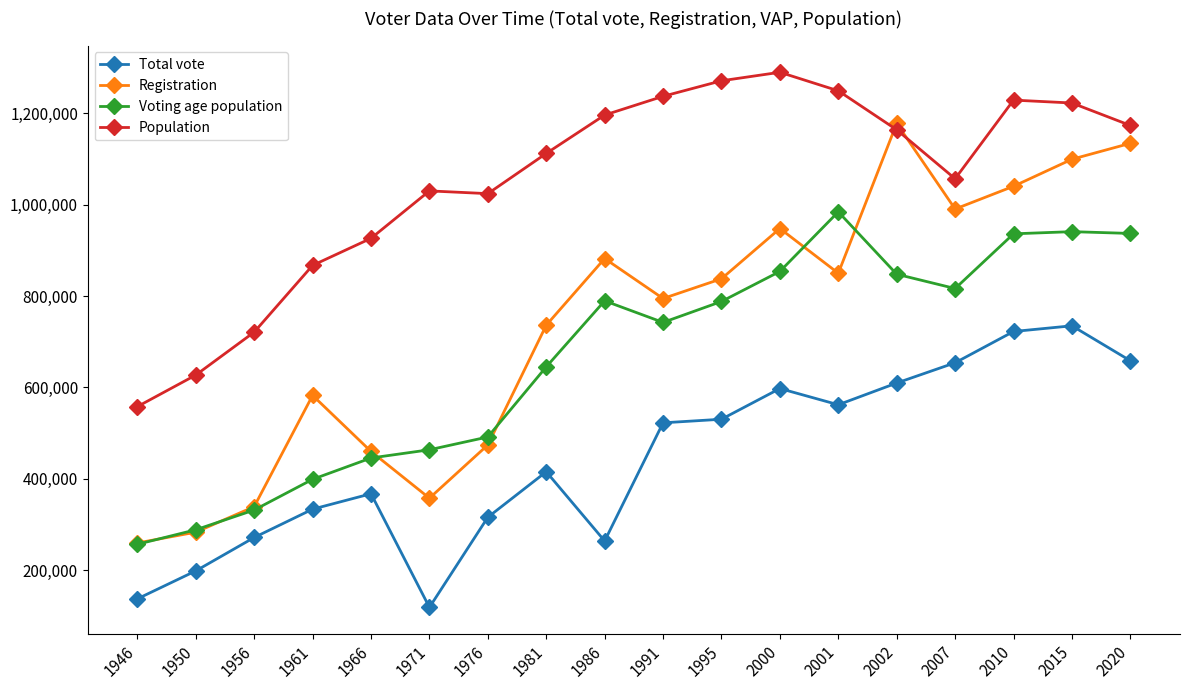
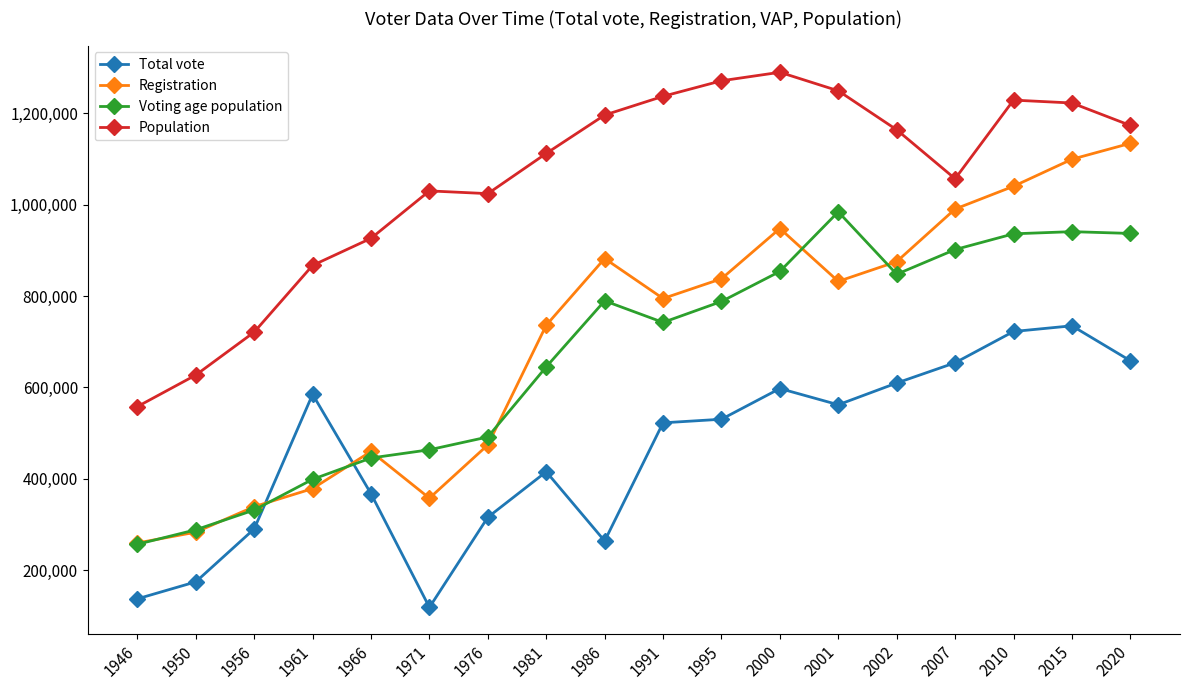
  {
    "Total vote": {
      "1946": "140,000",
-     "1950": "200,000",
-     "1956": "270,000",
-     "1961": "330,000",
+     "1950": "170,000",
+     "1956": "290,000",
+     "1961": "580,000",
      "1966": "370,000",
      "1971": "120,000",
      "1976": "320,000",
      "1981": "420,000",
      "1986": "260,000",
      "1991": "520,000",
      "1995": "530,000",
      "2000": "600,000",
      "2001": "560,000",
      "2002": "610,000",
      "2007": "650,000",
      "2010": "720,000",
      "2015": "730,000",
      "2020": "660,000"
    },
    "Registration": {
      "1956": "340,000",
-     "1961": "580,000",
+     "1961": "380,000",
      "1966": "460,000",
      "1971": "360,000",
      "1976": "470,000",
      "1981": "740,000",
      "1986": "880,000",
      "1991": "790,000",
      "1995": "840,000",
      "2000": "950,000",
-     "2001": "850,000",
-     "2002": "1,180,000",
+     "2001": "830,000",
+     "2002": "880,000",
      "2007": "990,000",
      "2010": "1,040,000",
      "2015": "1,100,000",
      "2020": "1,130,000"
    },
    "Voting age population": {
      "1956": "330,000",
      "1961": "400,000",
      "1966": "450,000",
      "1971": "460,000",
      "1976": "490,000",
      "1981": "640,000",
      "1986": "790,000",
      "1991": "740,000",
      "1995": "790,000",
      "2000": "850,000",
      "2001": "980,000",
      "2002": "850,000",
-     "2007": "820,000",
+     "2007": "900,000",
      "2010": "940,000",
      "2015": "940,000",
      "2020": "940,000"
    },
    "Population": {
      "1946": "560,000",
      "1950": "630,000",
      "1956": "720,000",
      "1961": "870,000",
      "1966": "930,000",
      "1971": "1,030,000",
      "1976": "1,020,000",
      "1981": "1,110,000",
      "1986": "1,200,000",
      "1991": "1,240,000",
      "1995": "1,270,000",
      "2000": "1,290,000",
      "2001": "1,250,000",
      "2002": "1,160,000",
      "2007": "1,060,000",
      "2010": "1,230,000",
      "2015": "1,220,000",
      "2020": "1,170,000"
    }
  }
